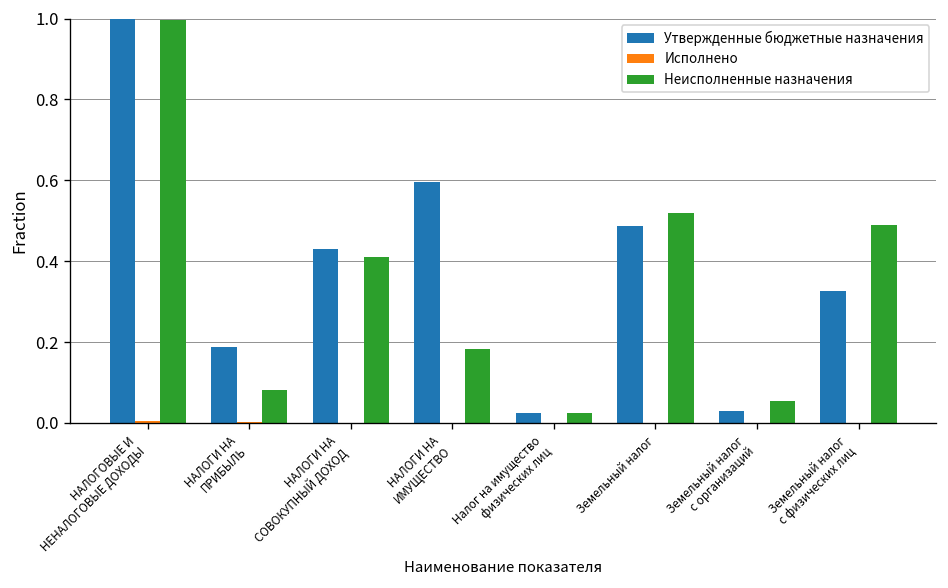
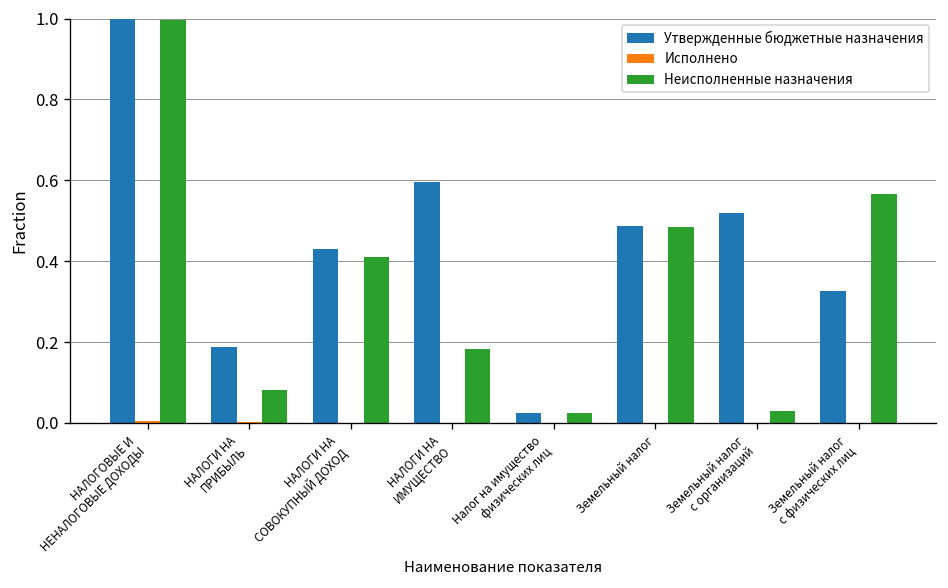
  {
    "Утвержденные бюджетные назначения": {
      "НАЛОГОВЫЕ И НЕНАЛОГОВЫЕ ДОХОДЫ": 1.00,
      "НАЛОГИ НА ПРИБЫЛЬ": 0.19,
      "НАЛОГИ НА СОВОКУПНЫЙ ДОХОД": 0.43,
      "НАЛОГИ НА ИМУЩЕСТВО": 0.60,
      "Налог на имущество физических лиц": 0.02,
      "Земельный налог": 0.49,
-     "Земельный налог с организаций": 0.03,
+     "Земельный налог с организаций": 0.52,
      "Земельный налог с физических лиц": 0.33
    },
    "Исполнено": {
      "НАЛОГИ НА СОВОКУПНЫЙ ДОХОД": 0.00
    },
    "Неисполненные назначения": {
      "НАЛОГОВЫЕ И НЕНАЛОГОВЫЕ ДОХОДЫ": 1.00,
      "НАЛОГИ НА ПРИБЫЛЬ": 0.08,
      "НАЛОГИ НА СОВОКУПНЫЙ ДОХОД": 0.41,
      "НАЛОГИ НА ИМУЩЕСТВО": 0.18,
      "Налог на имущество физических лиц": 0.02,
-     "Земельный налог": 0.52,
-     "Земельный налог с организаций": 0.05,
-     "Земельный налог с физических лиц": 0.49
+     "Земельный налог": 0.49,
+     "Земельный налог с организаций": 0.03,
+     "Земельный налог с физических лиц": 0.57
    }
  }
